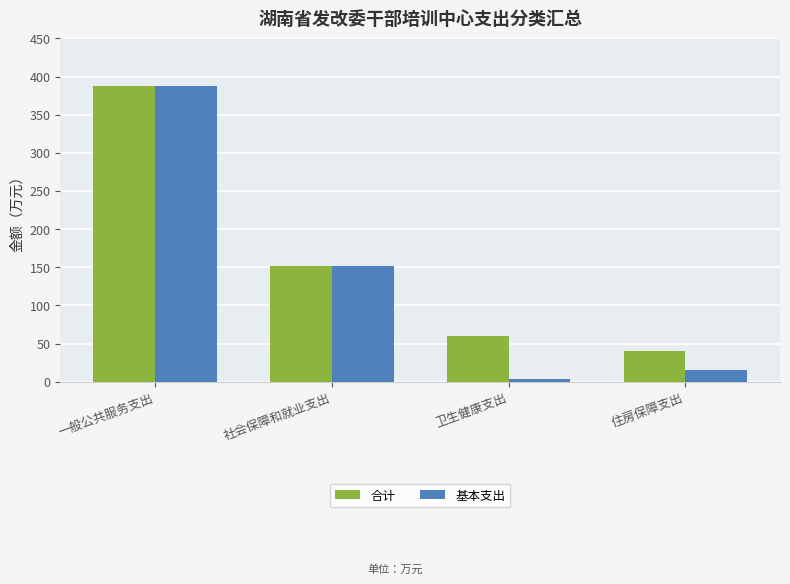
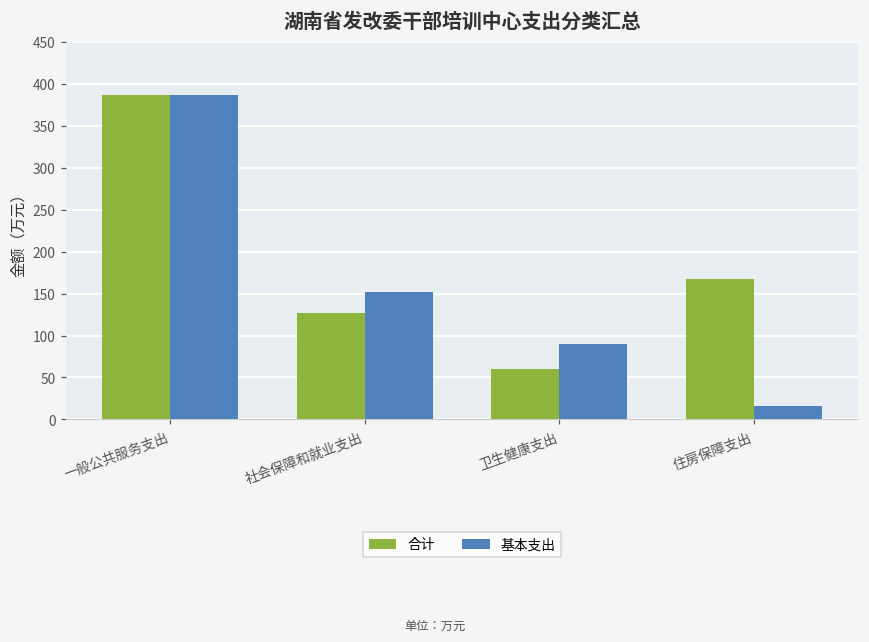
  {
    "合计": {
      "一般公共服务支出": 390,
-     "社会保障和就业支出": 150,
+     "社会保障和就业支出": 130,
      "卫生健康支出": 60,
-     "住房保障支出": 40
+     "住房保障支出": 170
    },
    "基本支出": {
      "一般公共服务支出": 390,
      "社会保障和就业支出": 150,
-     "卫生健康支出": 0,
+     "卫生健康支出": 90,
      "住房保障支出": 20
    }
  }
